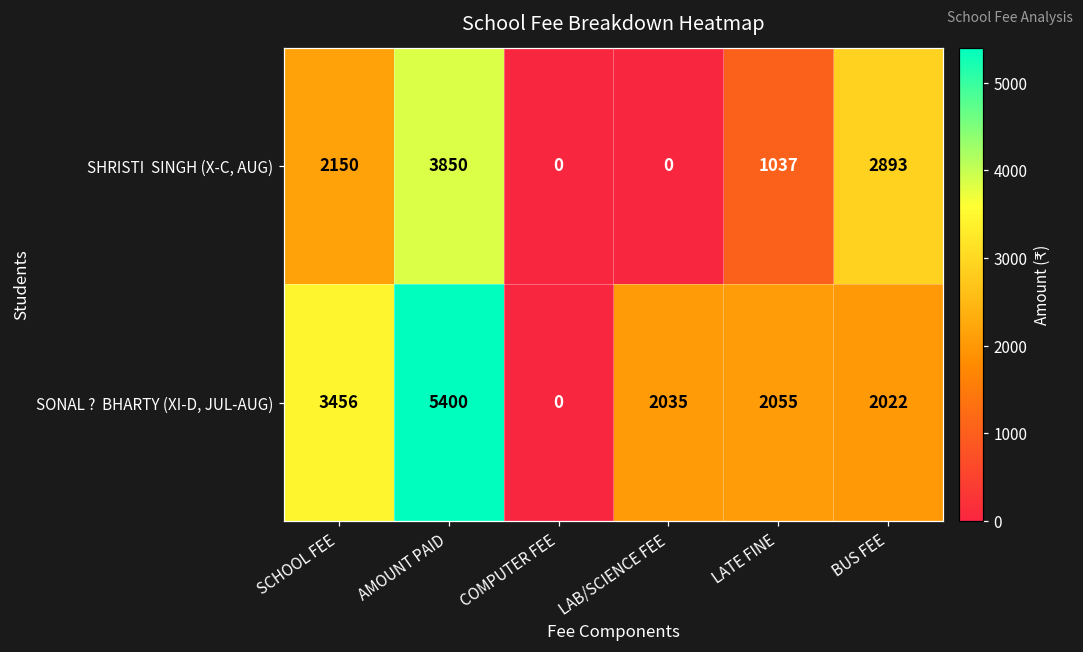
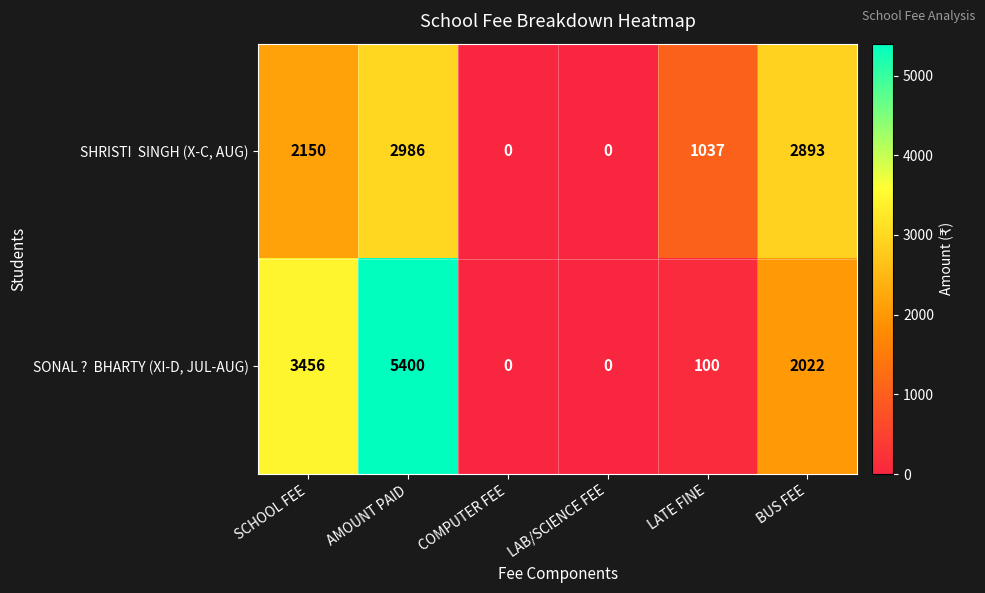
  {
    "SHRISTI SINGH (X-C, AUG)": {
      "SCHOOL FEE": 2150,
-     "AMOUNT PAID": 3850,
+     "AMOUNT PAID": 2986,
      "COMPUTER FEE": 0,
      "LAB/SCIENCE FEE": 0,
      "LATE FINE": 1037,
      "BUS FEE": 2893
    },
    "SONAL ? BHARTY (XI-D, JUL-AUG)": {
      "SCHOOL FEE": 3456,
      "AMOUNT PAID": 5400,
      "COMPUTER FEE": 0,
-     "LAB/SCIENCE FEE": 2035,
-     "LATE FINE": 2055,
+     "LAB/SCIENCE FEE": 0,
+     "LATE FINE": 100,
      "BUS FEE": 2022
    }
  }
